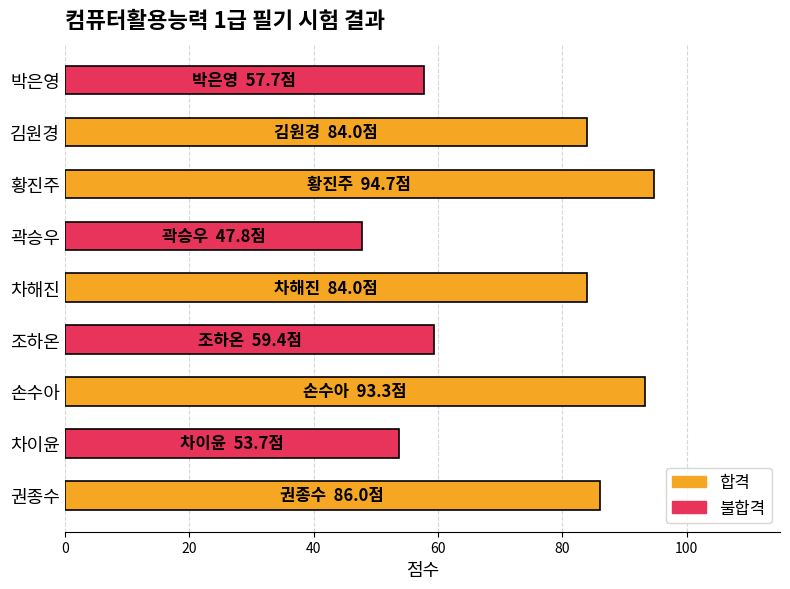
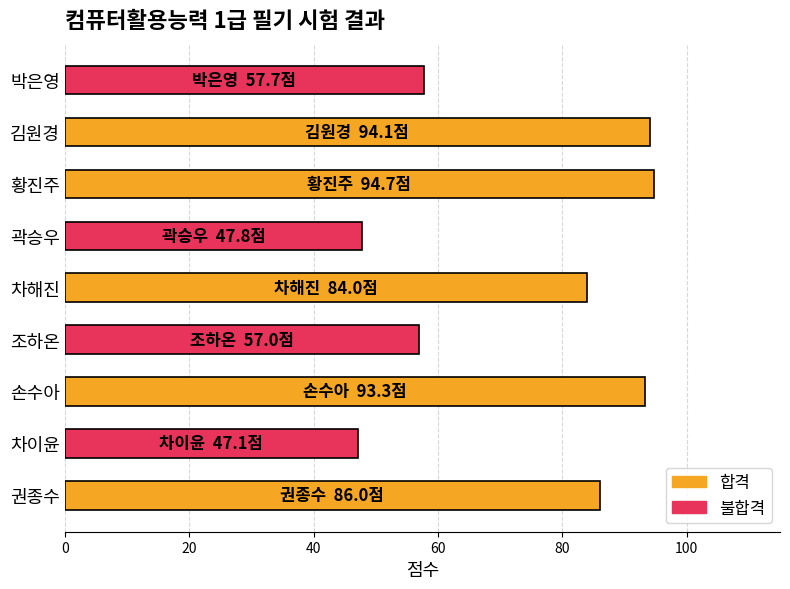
  {
    "박은영": "57.7점",
-   "김원경": "84.0점",
+   "김원경": "94.1점",
    "황진주": "94.7점",
    "곽승우": "47.8점",
    "차해진": "84.0점",
-   "조하온": "59.4점",
+   "조하온": "57.0점",
    "손수아": "93.3점",
-   "차이윤": "53.7점",
+   "차이윤": "47.1점",
    "권종수": "86.0점"
  }
